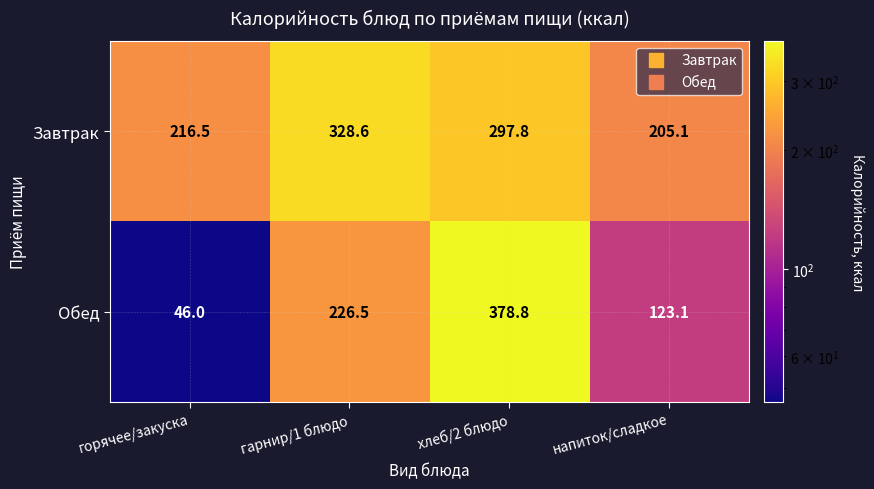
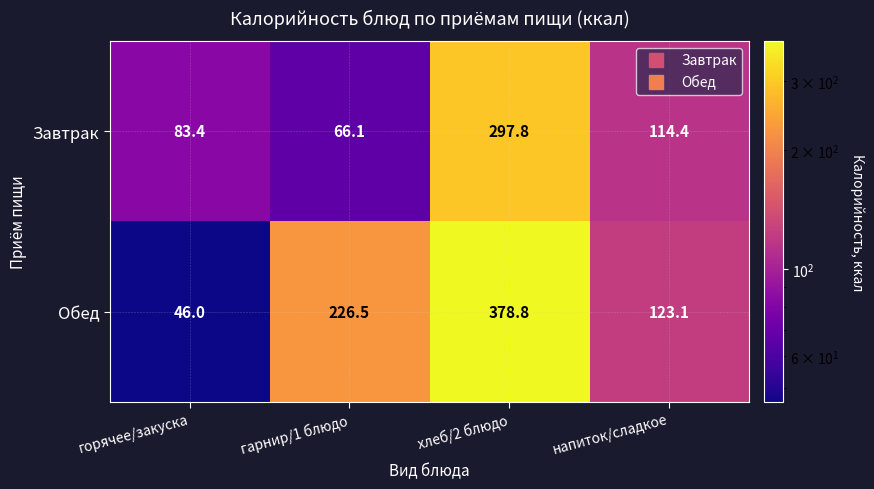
  {
    "Завтрак": {
-     "горячее/закуска": 216.5,
-     "гарнир/1 блюдо": 328.6,
+     "горячее/закуска": 83.4,
+     "гарнир/1 блюдо": 66.1,
      "хлеб/2 блюдо": 297.8,
-     "напиток/сладкое": 205.1
+     "напиток/сладкое": 114.4
    },
    "Обед": {
      "горячее/закуска": 46.0,
      "гарнир/1 блюдо": 226.5,
      "хлеб/2 блюдо": 378.8,
      "напиток/сладкое": 123.1
    }
  }
